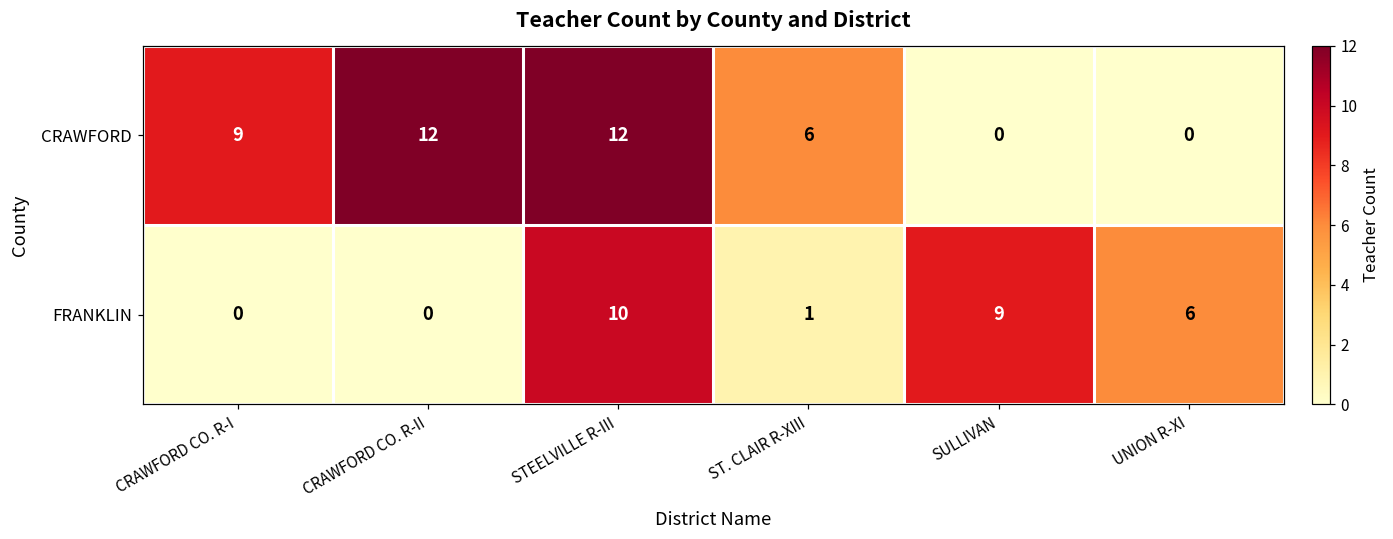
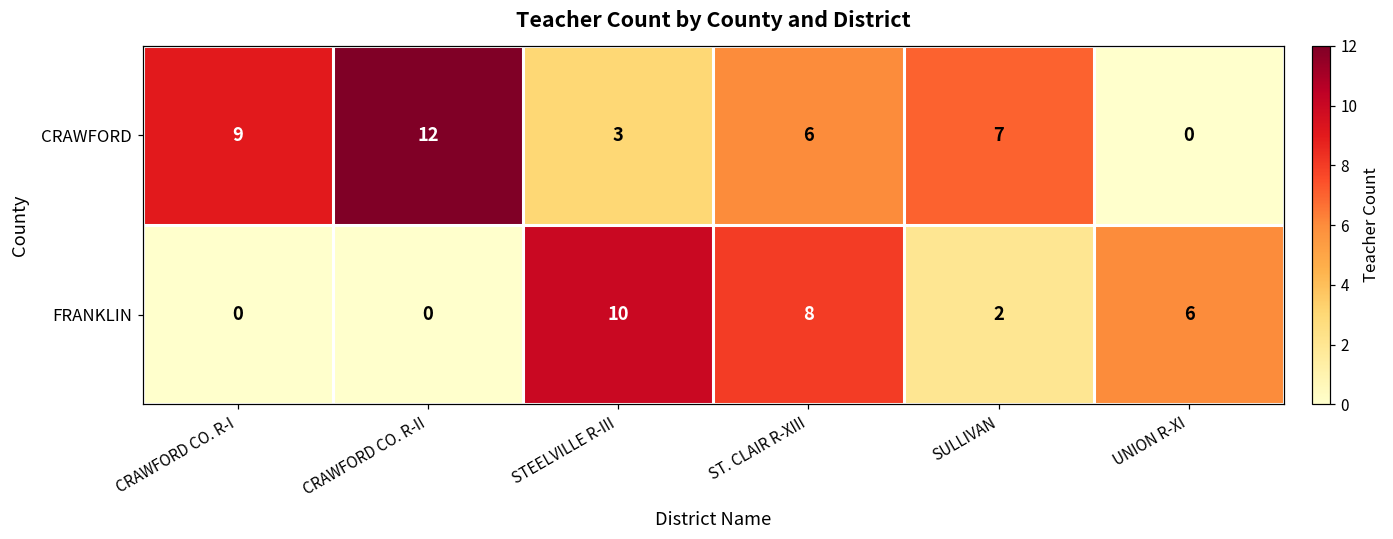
  {
    "CRAWFORD": {
      "CRAWFORD CO. R-I": 9,
      "CRAWFORD CO. R-II": 12,
-     "STEELVILLE R-III": 12,
+     "STEELVILLE R-III": 3,
      "ST. CLAIR R-XIII": 6,
-     "SULLIVAN": 0,
+     "SULLIVAN": 7,
      "UNION R-XI": 0
    },
    "FRANKLIN": {
      "CRAWFORD CO. R-I": 0,
      "CRAWFORD CO. R-II": 0,
      "STEELVILLE R-III": 10,
-     "ST. CLAIR R-XIII": 1,
-     "SULLIVAN": 9,
+     "ST. CLAIR R-XIII": 8,
+     "SULLIVAN": 2,
      "UNION R-XI": 6
    }
  }
